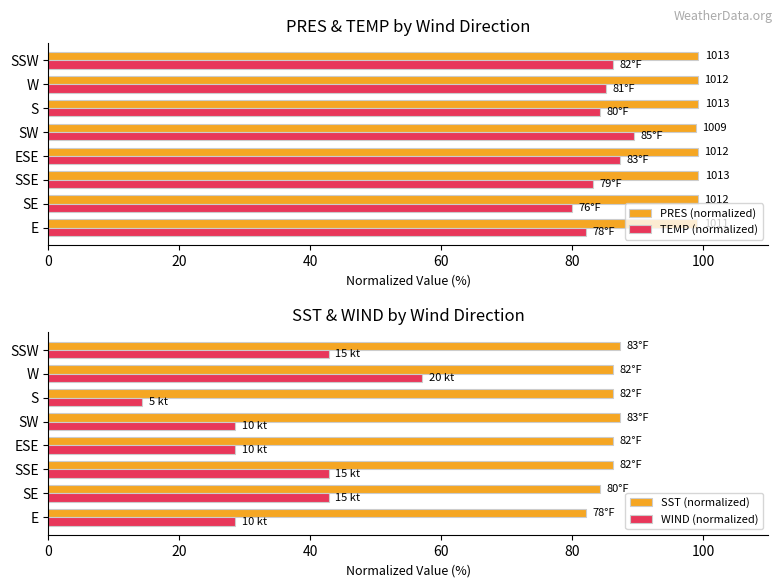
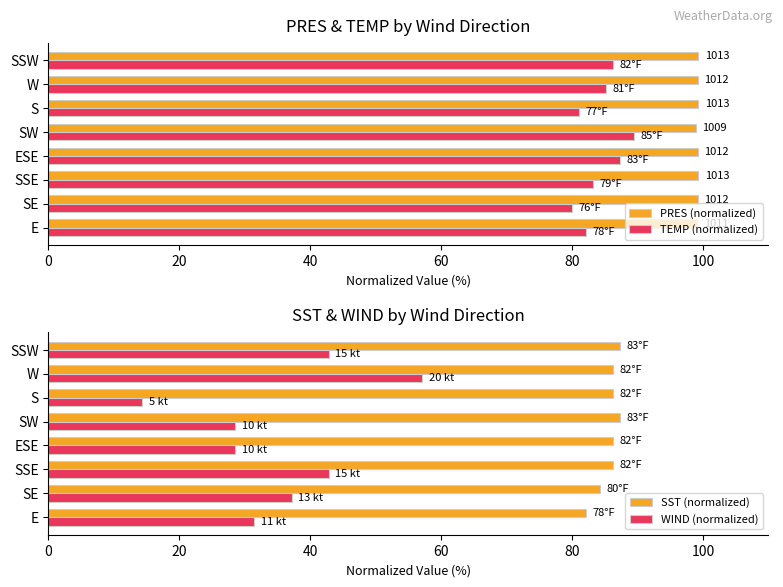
  {
    "PRES & TEMP by Wind Direction": {
      "TEMP (normalized)": {
-       "S": "80°F"
+       "S": "77°F"
      }
    },
    "SST & WIND by Wind Direction": {
      "WIND (normalized)": {
-       "SE": "15",
-       "E": "10"
+       "SE": "13",
+       "E": "11"
      }
    }
  }
